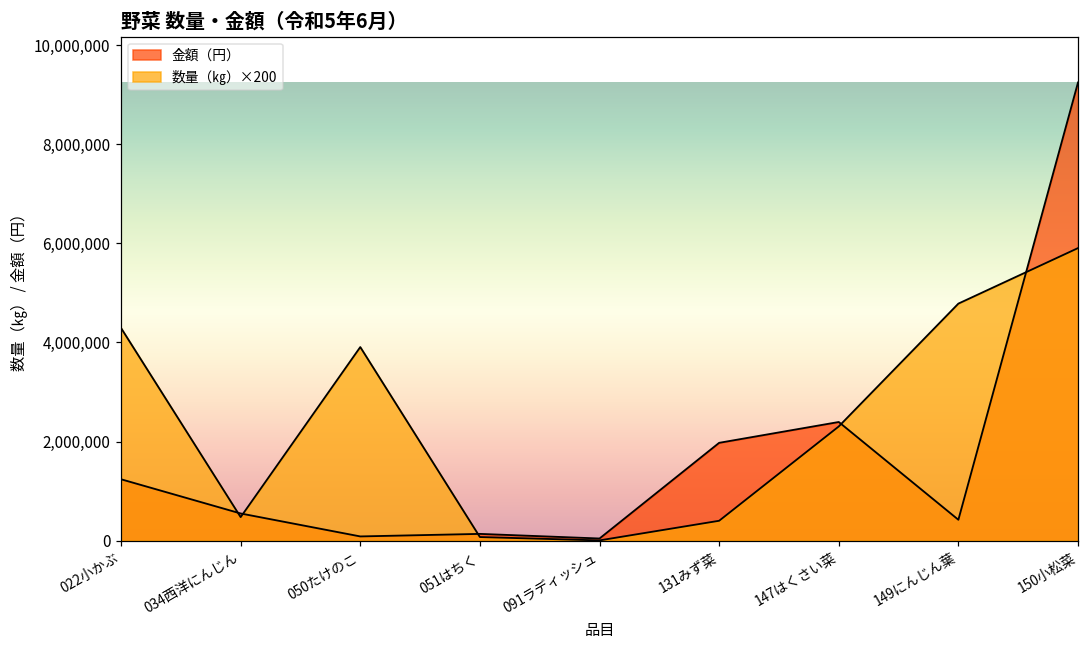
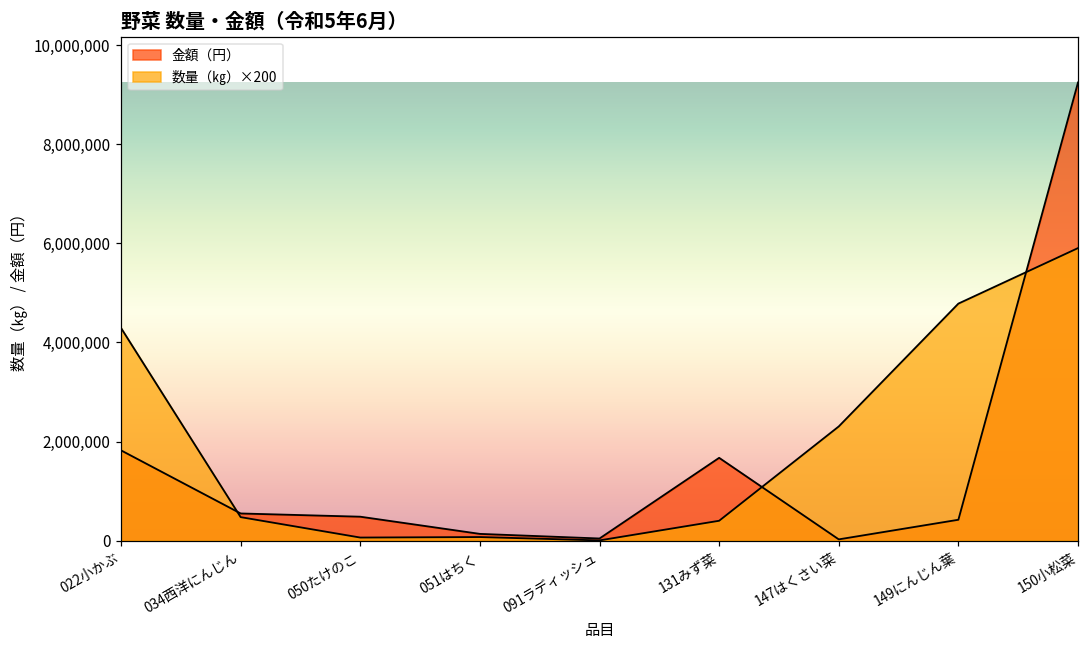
  {
    "金額（円）": {
-     "022小かぶ": "1,200,000",
+     "022小かぶ": "1,800,000",
      "034西洋にんじん": "500,000",
-     "050たけのこ": "100,000",
+     "050たけのこ": "500,000",
      "051はちく": "100,000",
-     "131みず菜": "2,000,000",
-     "147はくさい菜": "2,400,000",
+     "131みず菜": "1,700,000",
+     "147はくさい菜": "0",
      "149にんじん葉": "400,000",
      "150小松菜": "9,200,000"
    },
    "数量（㎏）×200": {
      "022小かぶ": "4,300,000",
      "034西洋にんじん": "500,000",
-     "050たけのこ": "3,900,000",
+     "050たけのこ": "100,000",
      "051はちく": "100,000",
      "131みず菜": "400,000",
      "147はくさい菜": "2,300,000",
      "149にんじん葉": "4,800,000",
      "150小松菜": "5,900,000"
    }
  }
